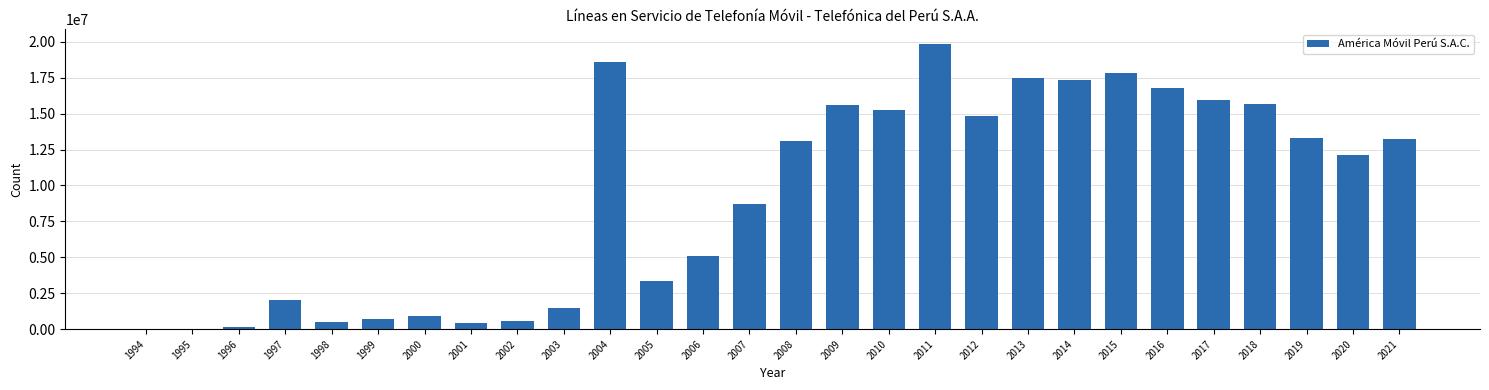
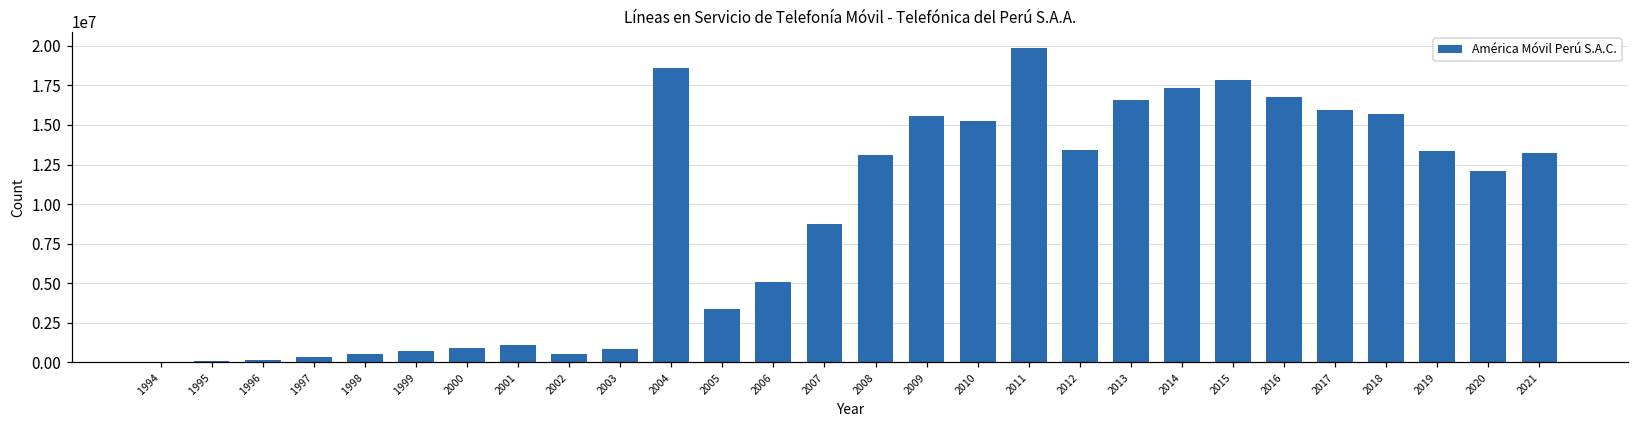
  {
-   "1997": 2000000,
+   "1997": 300000,
    "1998": 500000,
    "1999": 700000,
    "2000": 900000,
-   "2001": 500000,
+   "2001": 1100000,
    "2002": 500000,
-   "2003": 1500000,
+   "2003": 800000,
    "2004": 18600000,
    "2005": 3400000,
    "2006": 5100000,
    "2007": 8700000,
    "2008": 13100000,
    "2009": 15600000,
    "2010": 15200000,
    "2011": 19900000,
-   "2012": 14900000,
-   "2013": 17500000,
+   "2012": 13400000,
+   "2013": 16600000,
    "2014": 17300000,
    "2015": 17800000,
    "2016": 16800000,
    "2017": 15900000,
    "2018": 15700000,
    "2019": 13300000,
    "2020": 12100000,
    "2021": 13200000
  }
